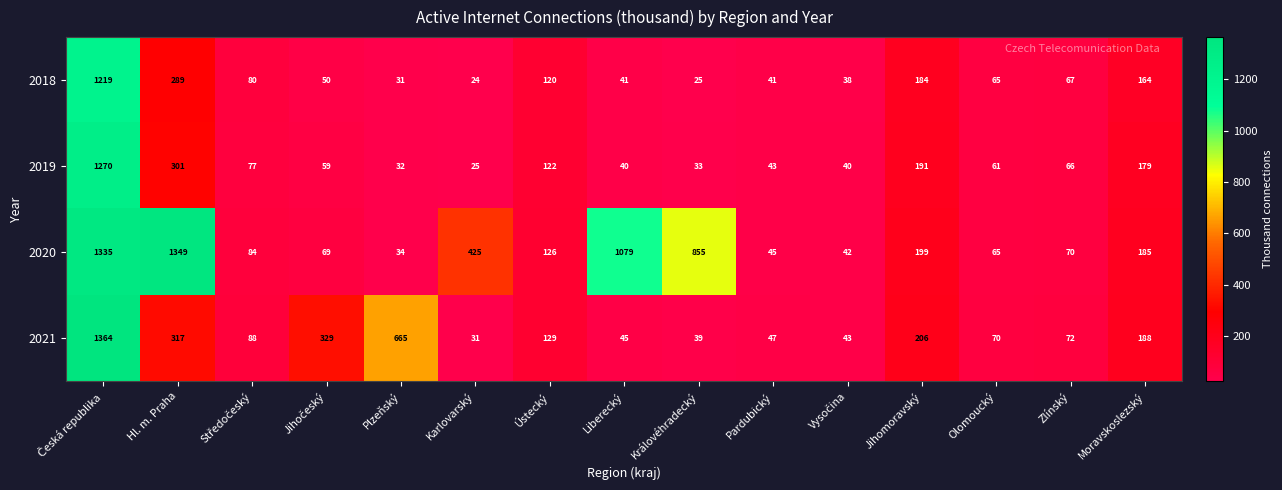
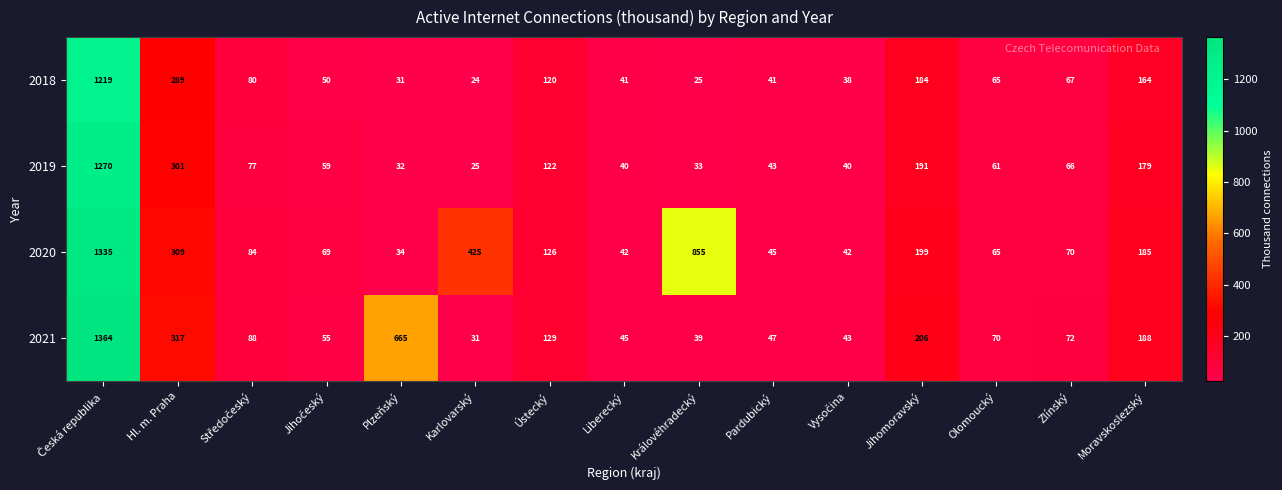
  {
    "2018": {
      "Česká republika": 1219,
      "Hl. m. Praha": 289,
      "Středočeský": 80,
      "Jihočeský": 50,
      "Plzeňský": 31,
      "Karlovarský": 24,
      "Ústecký": 120,
      "Liberecký": 41,
      "Královéhradecký": 25,
      "Pardubický": 41,
      "Vysočina": 38,
      "Jihomoravský": 184,
      "Olomoucký": 65,
      "Moravskoslezský": 164
    },
    "2019": {
      "Česká republika": 1270,
      "Hl. m. Praha": 301,
      "Středočeský": 77,
      "Jihočeský": 59,
      "Plzeňský": 32,
      "Karlovarský": 25,
      "Ústecký": 122,
      "Liberecký": 40,
      "Královéhradecký": 33,
      "Pardubický": 43,
      "Vysočina": 40,
      "Jihomoravský": 191,
      "Olomoucký": 61,
      "Zlínský": 66,
      "Moravskoslezský": 179
    },
    "2020": {
      "Česká republika": 1335,
-     "Hl. m. Praha": 1349,
+     "Hl. m. Praha": 309,
      "Středočeský": 84,
      "Jihočeský": 69,
      "Plzeňský": 34,
      "Karlovarský": 425,
      "Ústecký": 126,
-     "Liberecký": 1079,
+     "Liberecký": 42,
      "Královéhradecký": 855,
      "Pardubický": 45,
      "Vysočina": 42,
      "Jihomoravský": 199,
      "Olomoucký": 65,
      "Zlínský": 70,
      "Moravskoslezský": 185
    },
    "2021": {
      "Česká republika": 1364,
      "Hl. m. Praha": 317,
      "Středočeský": 88,
-     "Jihočeský": 329,
+     "Jihočeský": 55,
      "Plzeňský": 665,
      "Karlovarský": 31,
      "Ústecký": 129,
      "Liberecký": 45,
      "Královéhradecký": 39,
      "Pardubický": 47,
      "Vysočina": 43,
      "Jihomoravský": 206,
      "Olomoucký": 70,
      "Zlínský": 72,
      "Moravskoslezský": 188
    }
  }
